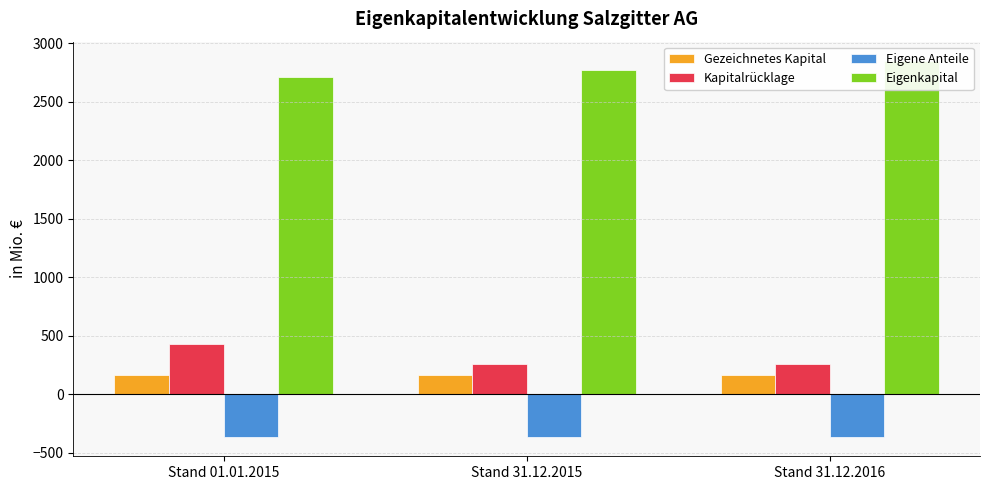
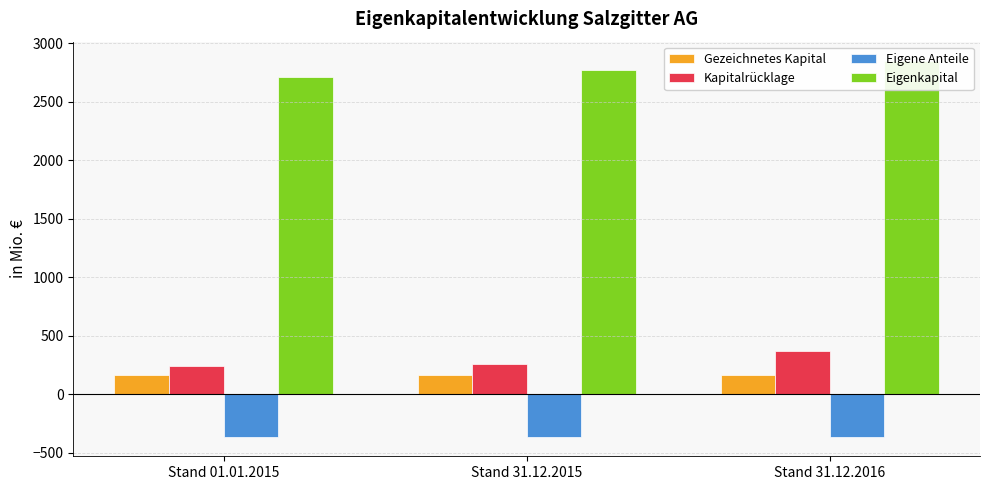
  {
    "Gezeichnetes Kapital": {
      "Stand 01.01.2015": 160,
      "Stand 31.12.2015": 160,
      "Stand 31.12.2016": 160
    },
    "Kapitalrücklage": {
-     "Stand 01.01.2015": 430,
+     "Stand 01.01.2015": 240,
      "Stand 31.12.2015": 260,
-     "Stand 31.12.2016": 260
+     "Stand 31.12.2016": 370
    },
    "Eigene Anteile": {
      "Stand 01.01.2015": -370,
      "Stand 31.12.2015": -370,
      "Stand 31.12.2016": -370
    },
    "Eigenkapital": {
      "Stand 01.01.2015": 2710,
      "Stand 31.12.2015": 2770
    }
  }
